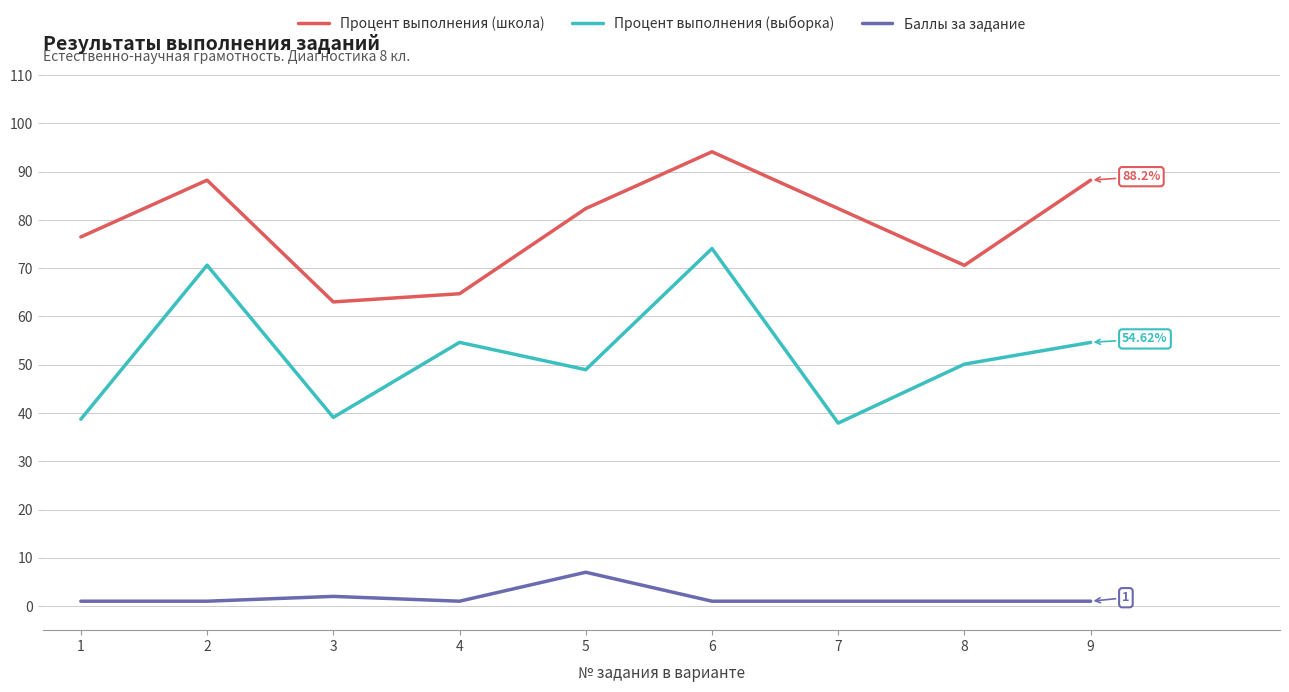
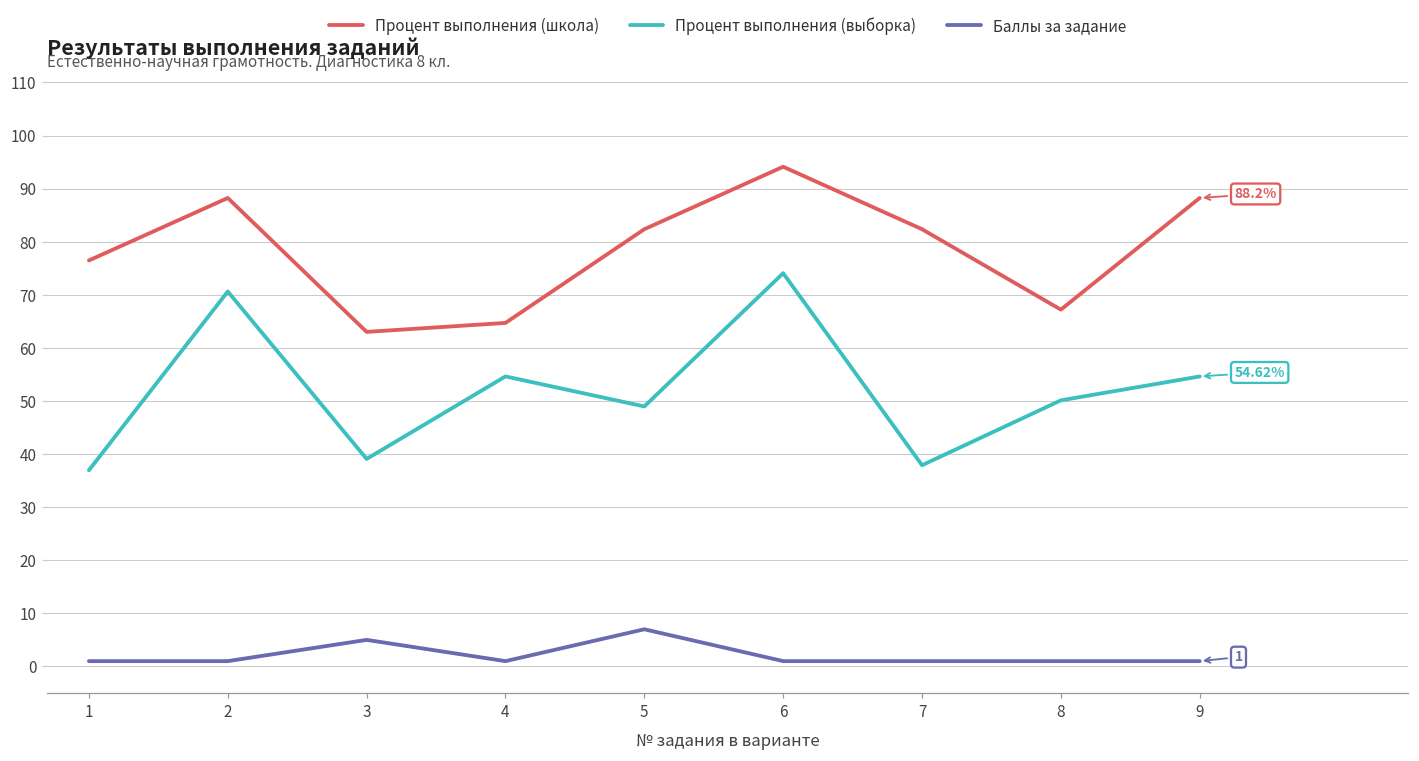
  {
    "Процент выполнения (школа)": {
      "1": 76,
      "2": 88,
      "3": 63,
      "4": 65,
      "5": 82,
      "6": 94,
      "7": 82,
-     "8": 71
+     "8": 67
    },
    "Процент выполнения (выборка)": {
-     "1": 39,
+     "1": 37,
      "2": 71,
      "3": 39,
      "4": 55,
      "5": 49,
      "6": 74,
      "7": 38,
      "8": 50
    },
    "Баллы за задание": {
      "1": 1,
      "2": 1,
-     "3": 2,
+     "3": 5,
      "4": 1,
      "5": 7,
      "6": 1,
      "7": 1,
      "8": 1
    }
  }
